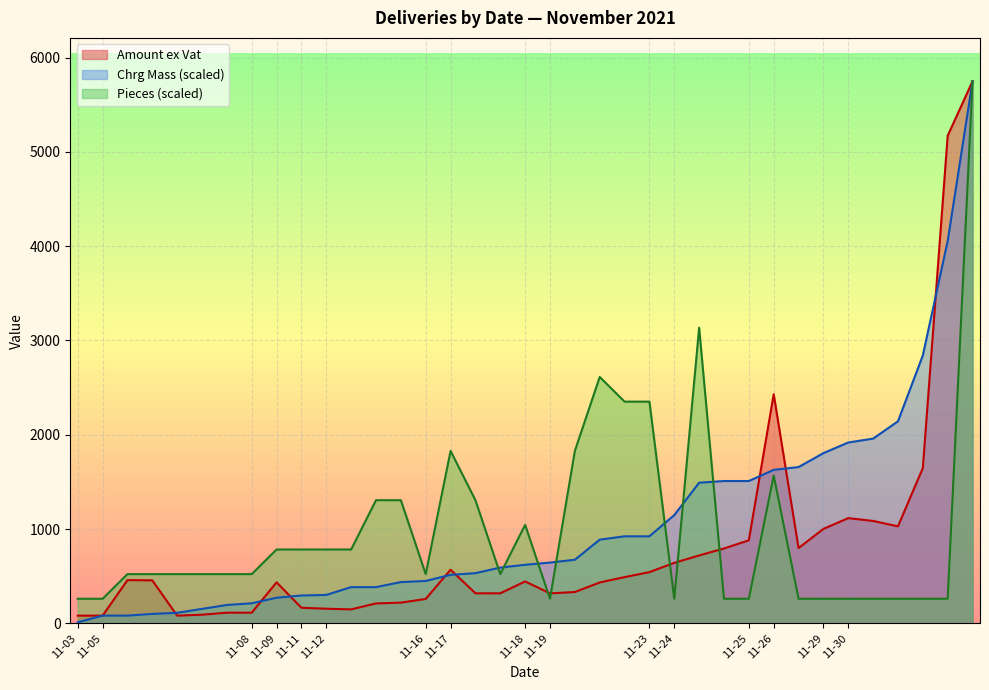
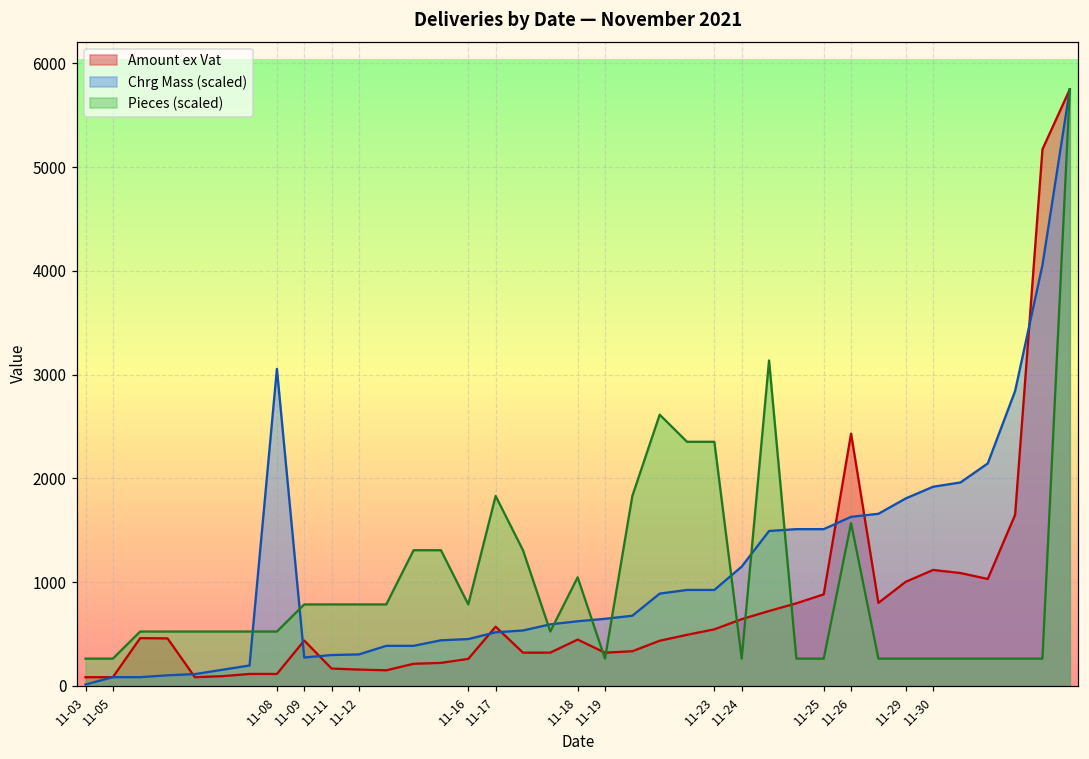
  {
    "Amount ex Vat": {
      "11-03": 100,
      "11-08": 100,
      "11-09": 400,
      "11-11": 200,
      "11-12": 200,
      "11-16": 300,
      "11-17": 600,
      "11-18": 400,
      "11-19": 300,
      "11-23": 500,
      "11-24": 600,
      "11-25": 900,
      "11-26": 2400,
      "11-29": 1000,
      "11-30": 1100
    },
    "Chrg Mass (scaled)": {
      "11-03": 0,
-     "11-08": 200,
+     "11-08": 3100,
      "11-09": 300,
      "11-11": 300,
      "11-12": 300,
      "11-16": 400,
      "11-17": 500,
      "11-18": 600,
      "11-19": 600,
      "11-23": 900,
      "11-24": 1100,
      "11-25": 1500,
      "11-26": 1600,
      "11-29": 1800,
      "11-30": 1900
    },
    "Pieces (scaled)": {
      "11-03": 300,
      "11-05": 300,
      "11-08": 500,
      "11-09": 800,
      "11-11": 800,
      "11-12": 800,
-     "11-16": 500,
+     "11-16": 800,
      "11-17": 1800,
      "11-18": 1000,
      "11-19": 300,
      "11-23": 2400,
      "11-24": 300,
      "11-25": 300,
      "11-26": 1600,
      "11-29": 300,
      "11-30": 300
    }
  }
